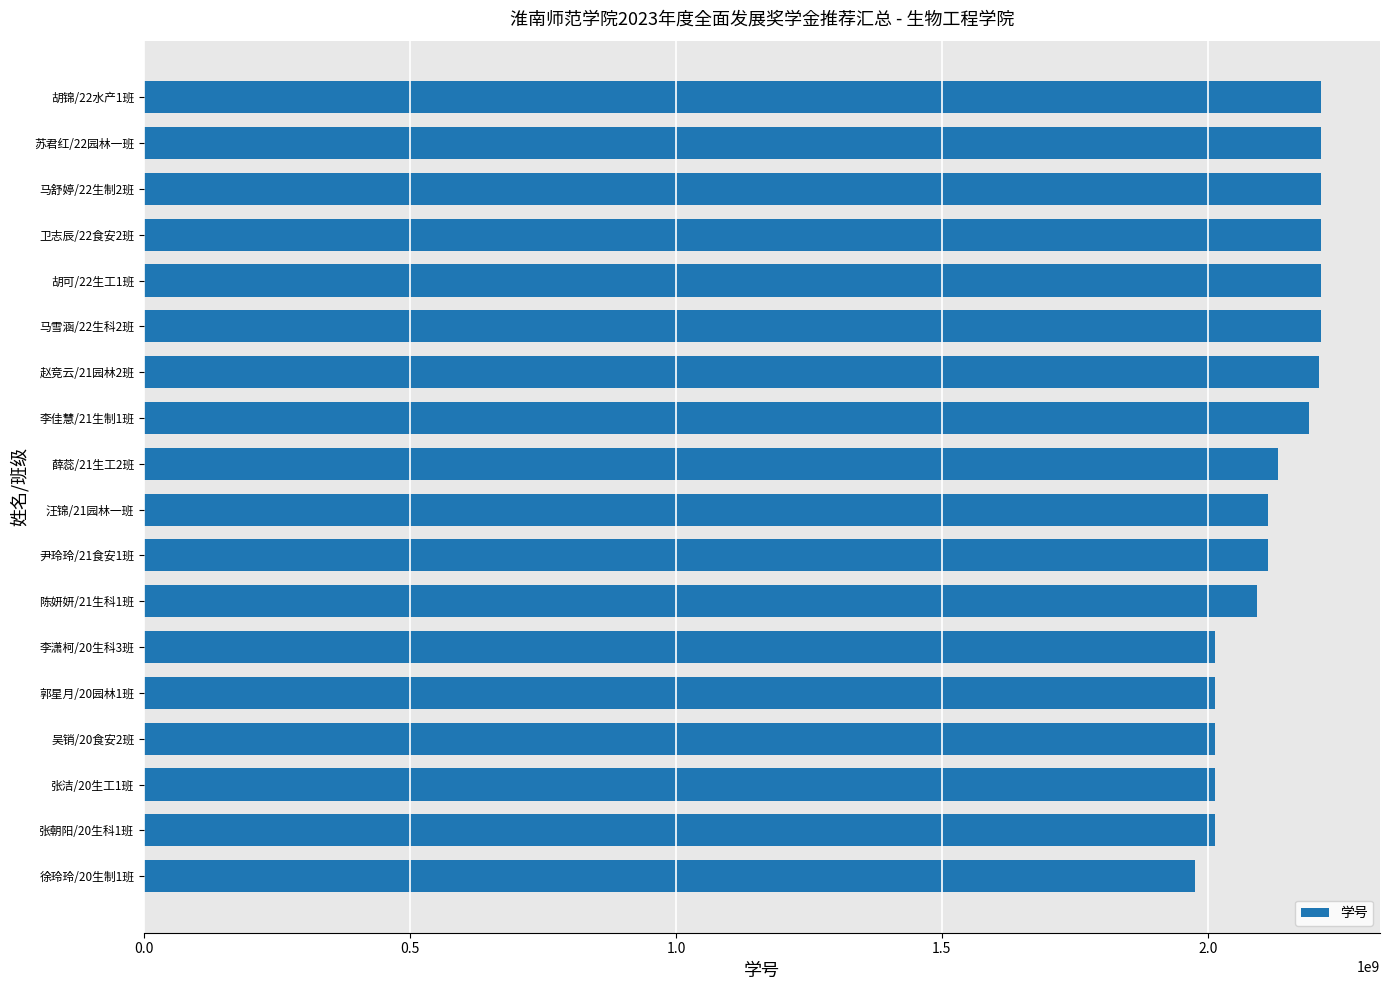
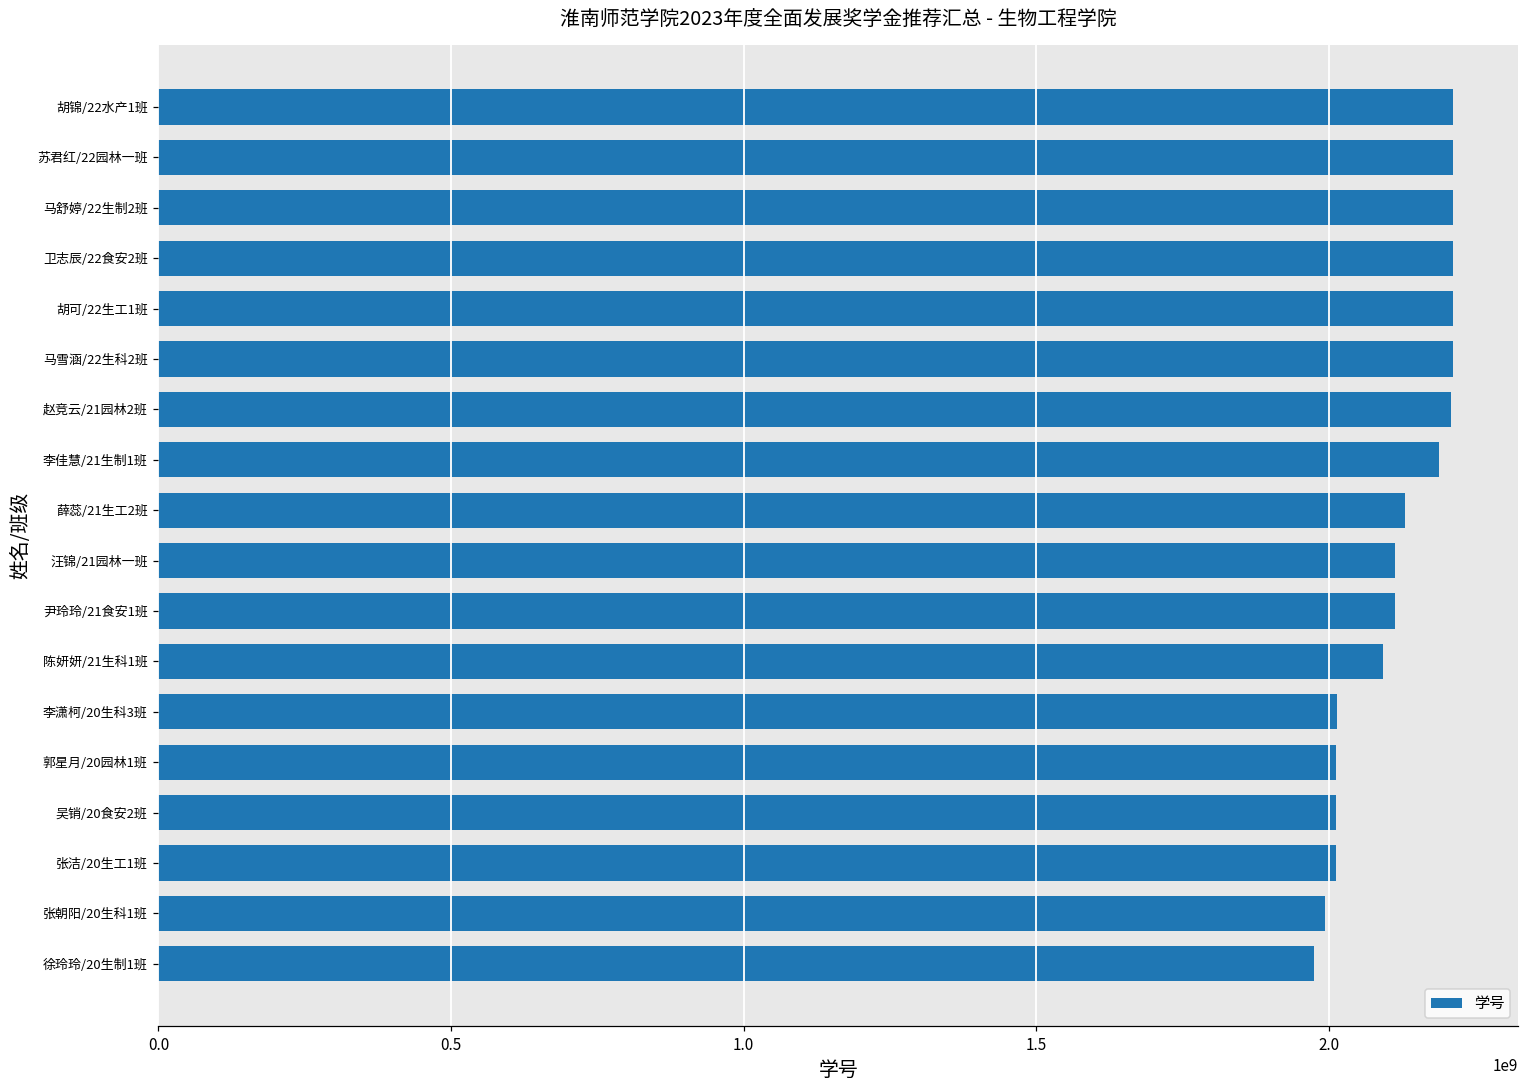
  {
    "胡锦/22水产1班": 2210000000,
    "苏君红/22园林一班": 2210000000,
    "马舒婷/22生制2班": 2210000000,
    "卫志辰/22食安2班": 2210000000,
    "胡可/22生工1班": 2210000000,
    "马雪涵/22生科2班": 2210000000,
    "赵竞云/21园林2班": 2210000000,
    "李佳慧/21生制1班": 2190000000,
    "薛蕊/21生工2班": 2130000000,
    "汪锦/21园林一班": 2110000000,
    "尹玲玲/21食安1班": 2110000000,
    "陈妍妍/21生科1班": 2090000000,
    "李潇柯/20生科3班": 2010000000,
    "郭星月/20园林1班": 2010000000,
    "吴销/20食安2班": 2010000000,
    "张洁/20生工1班": 2010000000,
-   "张朝阳/20生科1班": 2010000000,
+   "张朝阳/20生科1班": 1990000000,
    "徐玲玲/20生制1班": 1980000000
  }
